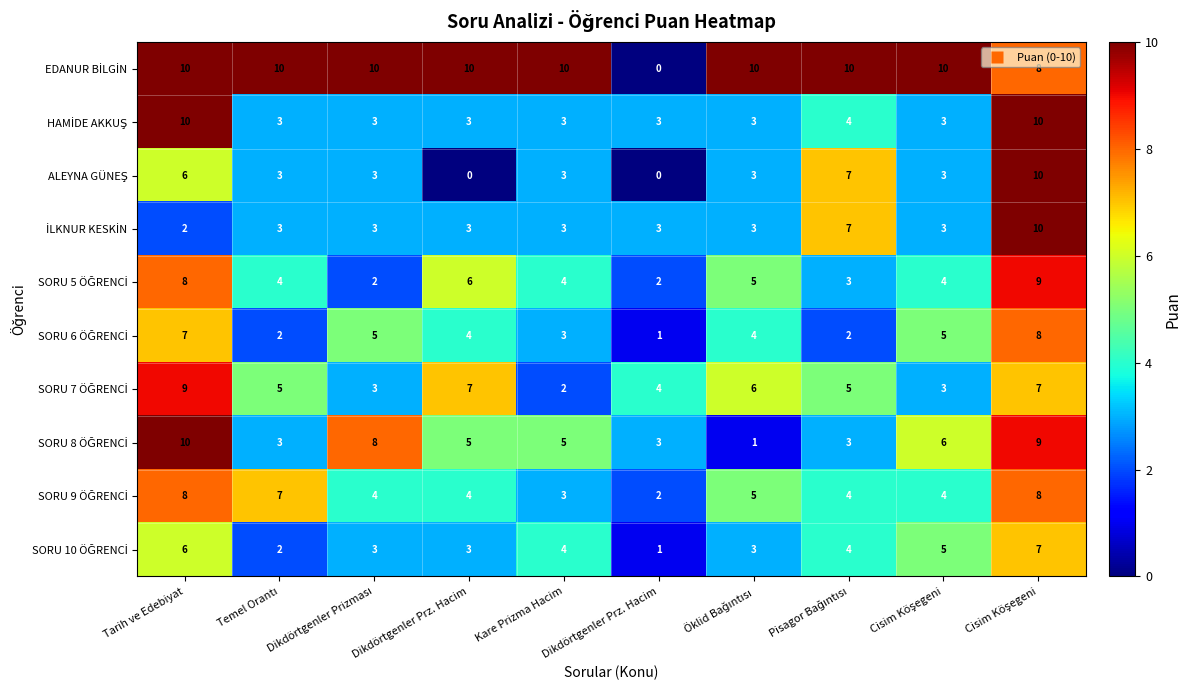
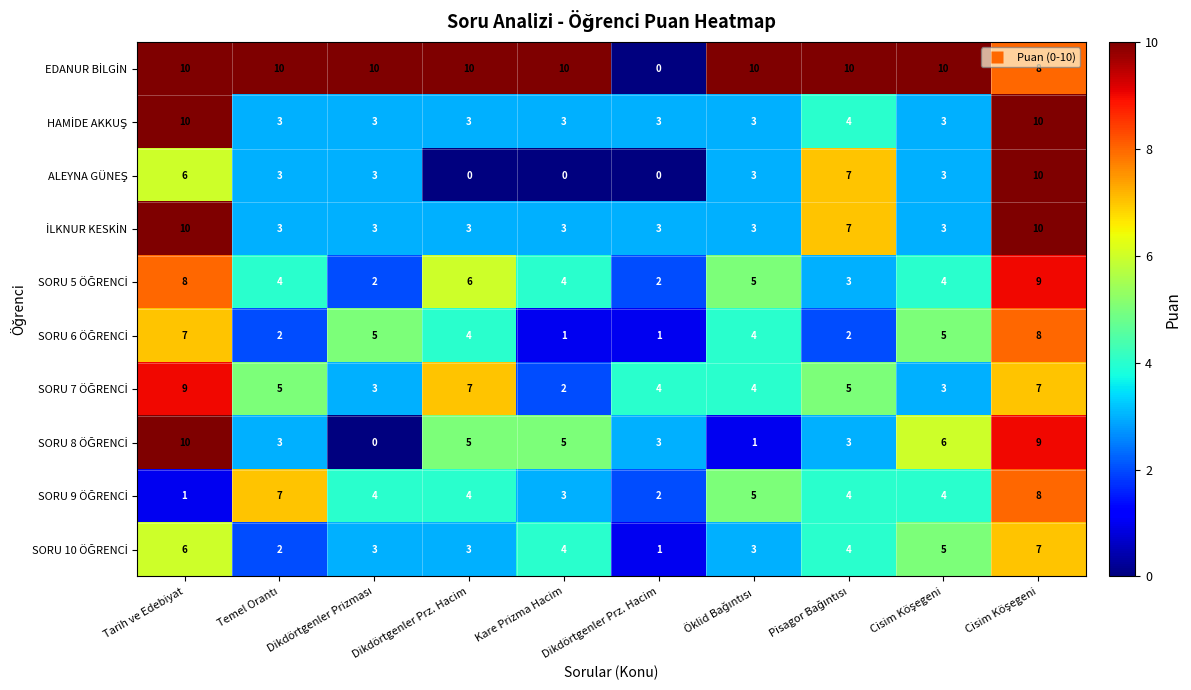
  {
    "EDANUR BİLGİN": {
      "Tarih ve Edebiyat": 10,
      "Temel Orantı": 10,
      "Dikdörtgenler Prizması": 10,
      "Kare Prizma Hacim": 10,
      "Öklid Bağıntısı": 10,
      "Pisagor Bağıntısı": 10
    },
    "HAMİDE AKKUŞ": {
      "Tarih ve Edebiyat": 10,
      "Temel Orantı": 3,
      "Dikdörtgenler Prizması": 3,
      "Kare Prizma Hacim": 3,
      "Öklid Bağıntısı": 3,
      "Pisagor Bağıntısı": 4
    },
    "ALEYNA GÜNEŞ": {
      "Tarih ve Edebiyat": 6,
      "Temel Orantı": 3,
      "Dikdörtgenler Prizması": 3,
-     "Kare Prizma Hacim": 3,
+     "Kare Prizma Hacim": 0,
      "Öklid Bağıntısı": 3,
      "Pisagor Bağıntısı": 7
    },
    "İLKNUR KESKİN": {
-     "Tarih ve Edebiyat": 2,
+     "Tarih ve Edebiyat": 10,
      "Temel Orantı": 3,
      "Dikdörtgenler Prizması": 3,
      "Kare Prizma Hacim": 3,
      "Öklid Bağıntısı": 3,
      "Pisagor Bağıntısı": 7
    },
    "SORU 5 ÖĞRENCİ": {
      "Tarih ve Edebiyat": 8,
      "Temel Orantı": 4,
      "Dikdörtgenler Prizması": 2,
      "Kare Prizma Hacim": 4,
      "Öklid Bağıntısı": 5,
      "Pisagor Bağıntısı": 3
    },
    "SORU 6 ÖĞRENCİ": {
      "Tarih ve Edebiyat": 7,
      "Temel Orantı": 2,
      "Dikdörtgenler Prizması": 5,
-     "Kare Prizma Hacim": 3,
+     "Kare Prizma Hacim": 1,
      "Öklid Bağıntısı": 4,
      "Pisagor Bağıntısı": 2
    },
    "SORU 7 ÖĞRENCİ": {
      "Tarih ve Edebiyat": 9,
      "Temel Orantı": 5,
      "Dikdörtgenler Prizması": 3,
      "Kare Prizma Hacim": 2,
-     "Öklid Bağıntısı": 6,
+     "Öklid Bağıntısı": 4,
      "Pisagor Bağıntısı": 5
    },
    "SORU 8 ÖĞRENCİ": {
      "Tarih ve Edebiyat": 10,
      "Temel Orantı": 3,
-     "Dikdörtgenler Prizması": 8,
+     "Dikdörtgenler Prizması": 0,
      "Kare Prizma Hacim": 5,
      "Öklid Bağıntısı": 1,
      "Pisagor Bağıntısı": 3
    },
    "SORU 9 ÖĞRENCİ": {
-     "Tarih ve Edebiyat": 8,
+     "Tarih ve Edebiyat": 1,
      "Temel Orantı": 7,
      "Dikdörtgenler Prizması": 4,
      "Kare Prizma Hacim": 3,
      "Öklid Bağıntısı": 5,
      "Pisagor Bağıntısı": 4
    },
    "SORU 10 ÖĞRENCİ": {
      "Tarih ve Edebiyat": 6,
      "Temel Orantı": 2,
      "Dikdörtgenler Prizması": 3,
      "Kare Prizma Hacim": 4,
      "Öklid Bağıntısı": 3,
      "Pisagor Bağıntısı": 4
    }
  }
